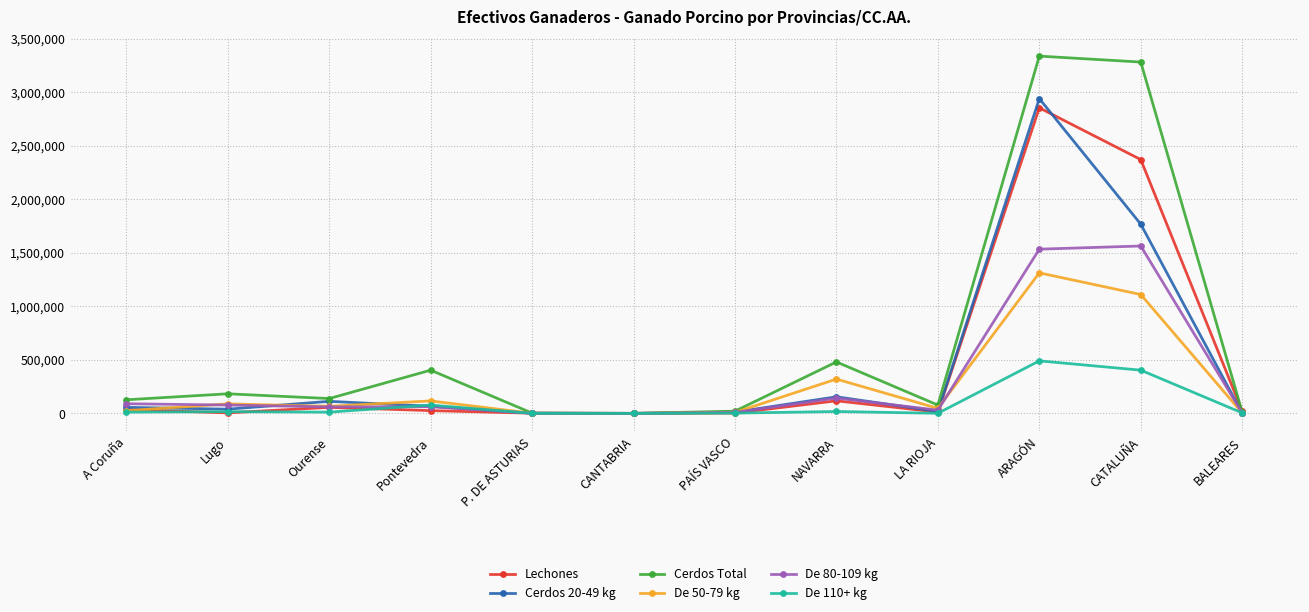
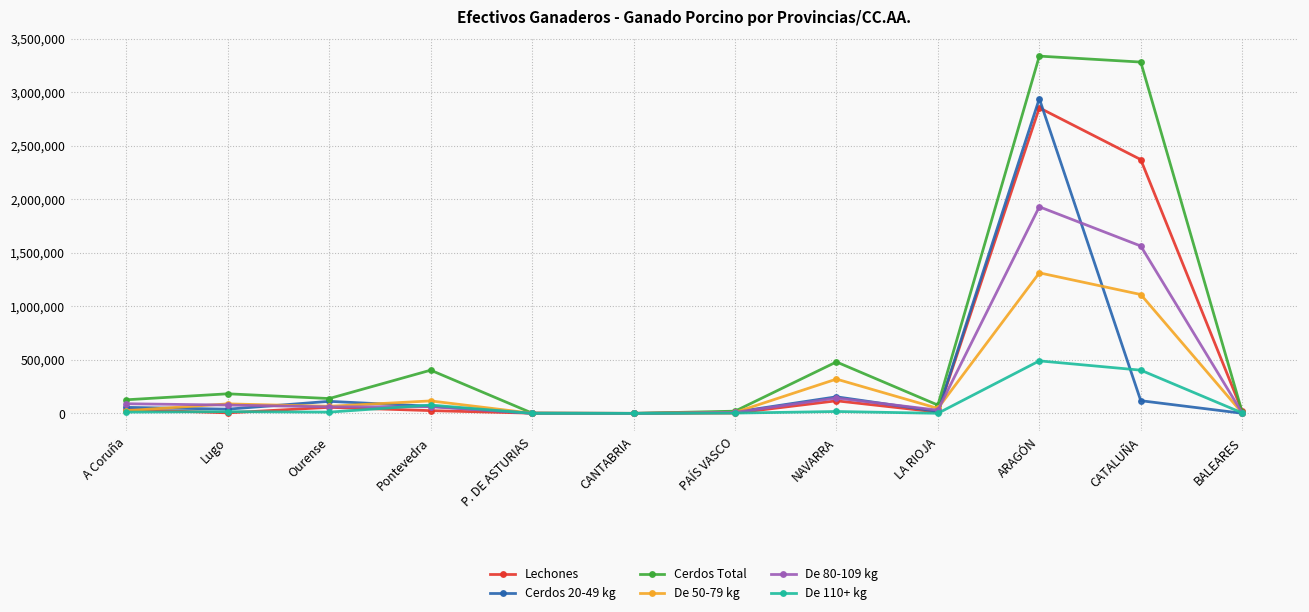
  {
    "Lechones": {
      "Pontevedra": "0",
      "ARAGÓN": "2,900,000",
      "CATALUÑA": "2,400,000"
    },
    "Cerdos 20-49 kg": {
      "Ourense": "100,000",
      "ARAGÓN": "2,900,000",
-     "CATALUÑA": "1,800,000"
+     "CATALUÑA": "100,000"
    },
    "Cerdos Total": {
      "A Coruña": "100,000",
      "Lugo": "200,000",
      "Ourense": "100,000",
      "Pontevedra": "400,000",
      "NAVARRA": "500,000",
      "LA RIOJA": "100,000",
      "ARAGÓN": "3,300,000",
      "CATALUÑA": "3,300,000"
    },
    "De 50-79 kg": {
      "Pontevedra": "100,000",
      "NAVARRA": "300,000",
      "ARAGÓN": "1,300,000",
      "CATALUÑA": "1,100,000"
    },
    "De 80-109 kg": {
      "A Coruña": "100,000",
-     "ARAGÓN": "1,500,000",
+     "ARAGÓN": "1,900,000",
      "CATALUÑA": "1,600,000"
    },
    "De 110+ kg": {
      "Ourense": "0",
      "NAVARRA": "0",
      "ARAGÓN": "500,000",
      "CATALUÑA": "400,000"
    }
  }
